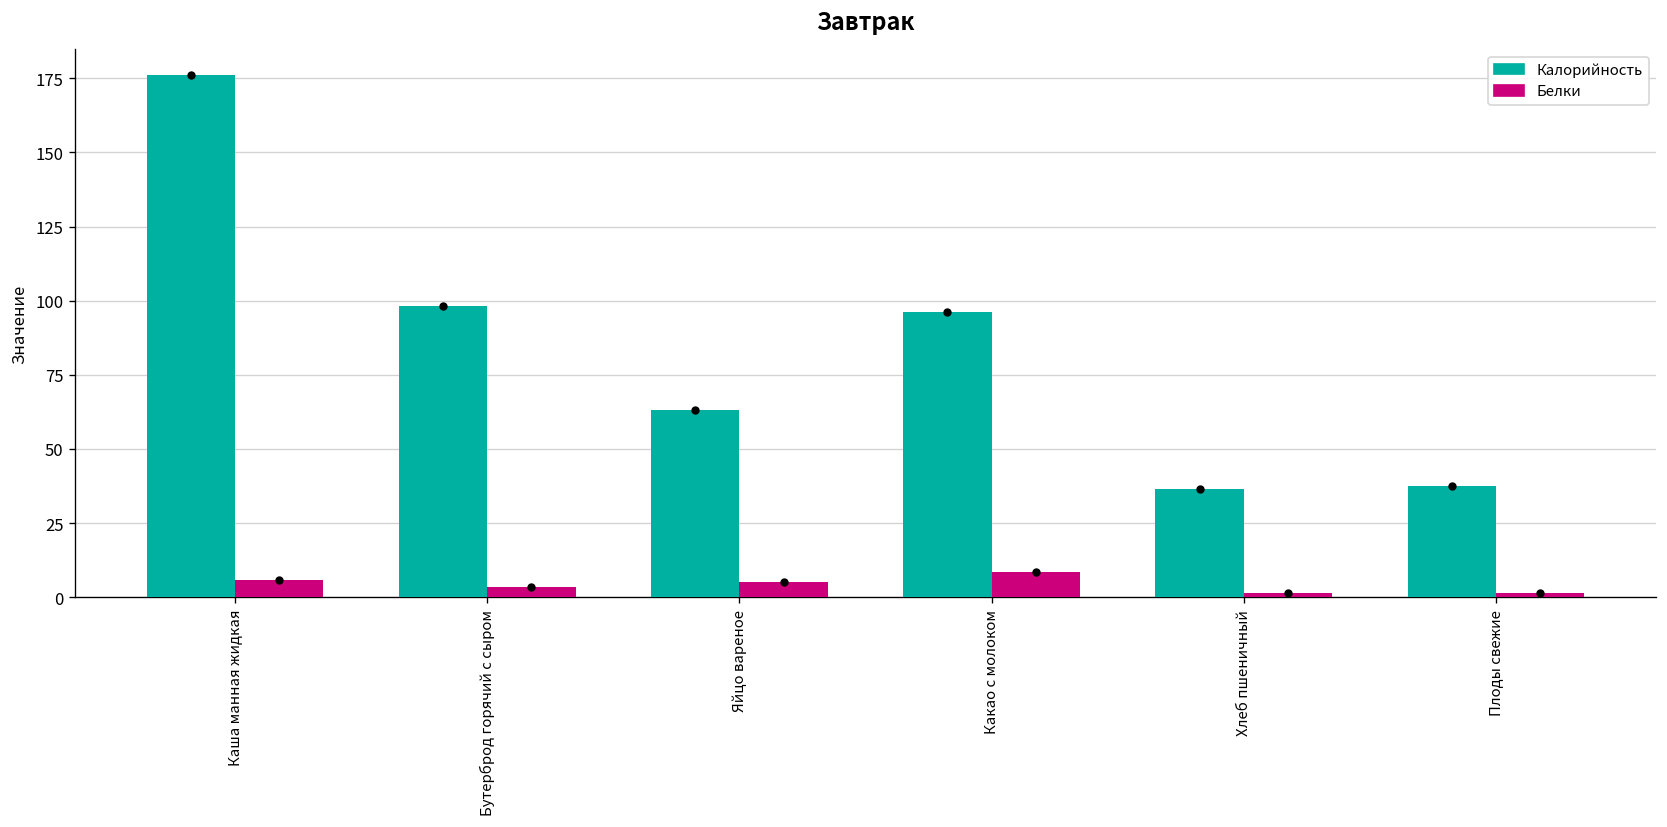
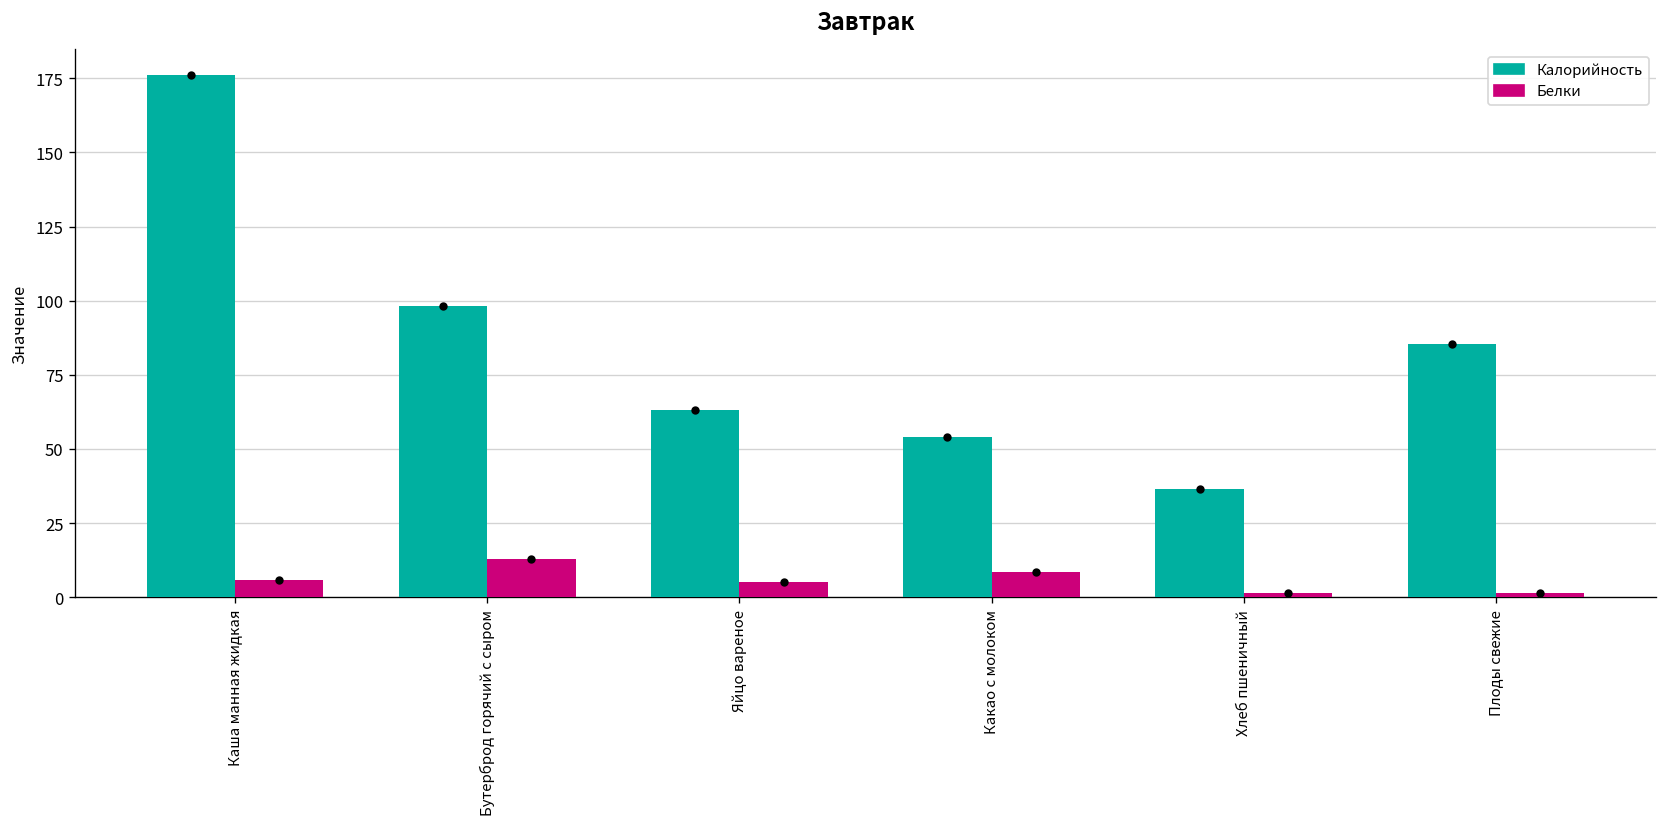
  {
    "Калорийность": {
      "Каша манная жидкая": 176,
      "Бутерброд горячий с сыром": 98,
      "Яйцо вареное": 63,
-     "Какао с молоком": 96,
+     "Какао с молоком": 54,
      "Хлеб пшеничный": 37,
-     "Плоды свежие": 38
+     "Плоды свежие": 85
    },
    "Белки": {
      "Каша манная жидкая": 6,
-     "Бутерброд горячий с сыром": 4,
+     "Бутерброд горячий с сыром": 13,
      "Яйцо вареное": 5,
      "Какао с молоком": 9,
      "Хлеб пшеничный": 2,
      "Плоды свежие": 1
    }
  }
